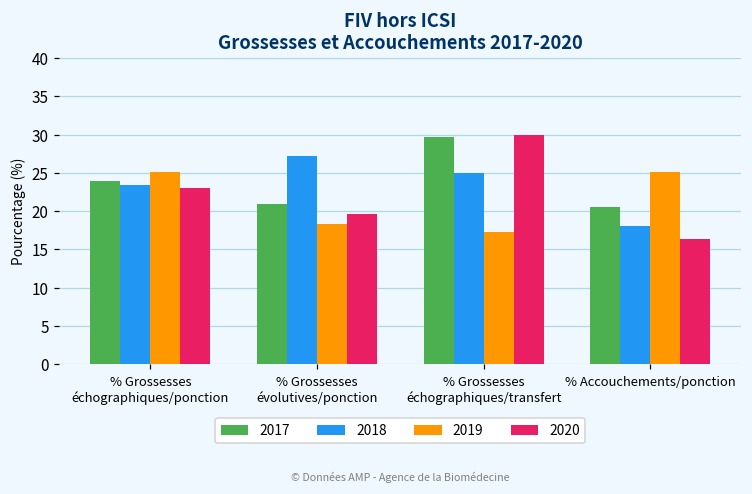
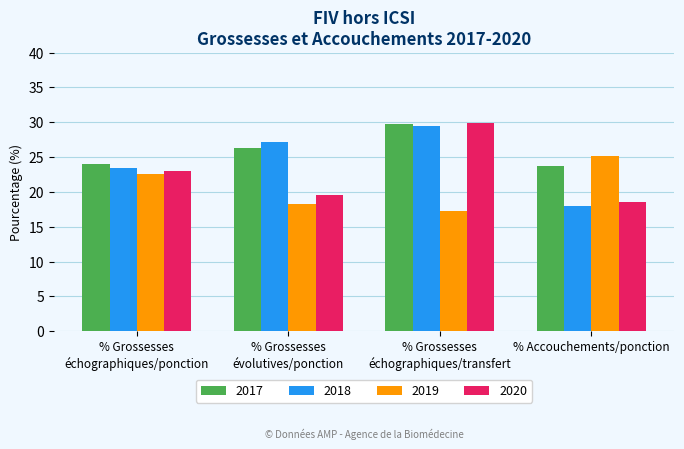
  {
    "2017": {
      "% Grossesses échographiques/ponction": 24,
-     "% Grossesses évolutives/ponction": 21,
+     "% Grossesses évolutives/ponction": 26,
      "% Grossesses échographiques/transfert": 30,
-     "% Accouchements/ponction": 21
+     "% Accouchements/ponction": 24
    },
    "2018": {
      "% Grossesses échographiques/ponction": 23,
      "% Grossesses évolutives/ponction": 27,
-     "% Grossesses échographiques/transfert": 25,
+     "% Grossesses échographiques/transfert": 30,
      "% Accouchements/ponction": 18
    },
    "2019": {
-     "% Grossesses échographiques/ponction": 25,
+     "% Grossesses échographiques/ponction": 23,
      "% Grossesses évolutives/ponction": 18,
      "% Grossesses échographiques/transfert": 17,
      "% Accouchements/ponction": 25
    },
    "2020": {
      "% Grossesses échographiques/ponction": 23,
      "% Grossesses évolutives/ponction": 20,
      "% Grossesses échographiques/transfert": 30,
-     "% Accouchements/ponction": 16
+     "% Accouchements/ponction": 19
    }
  }
